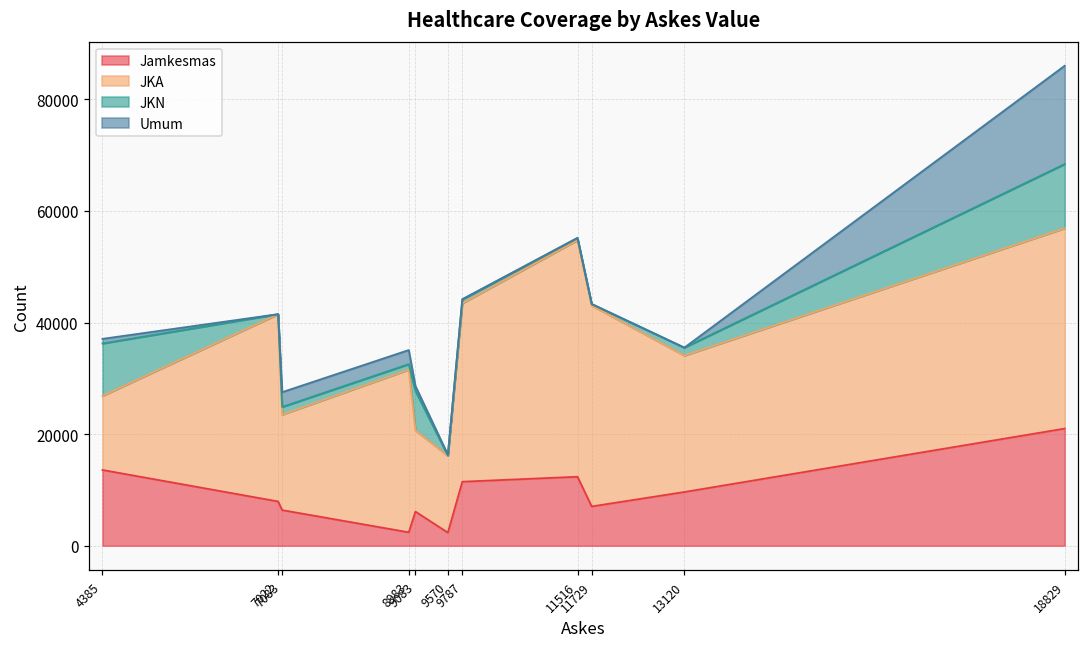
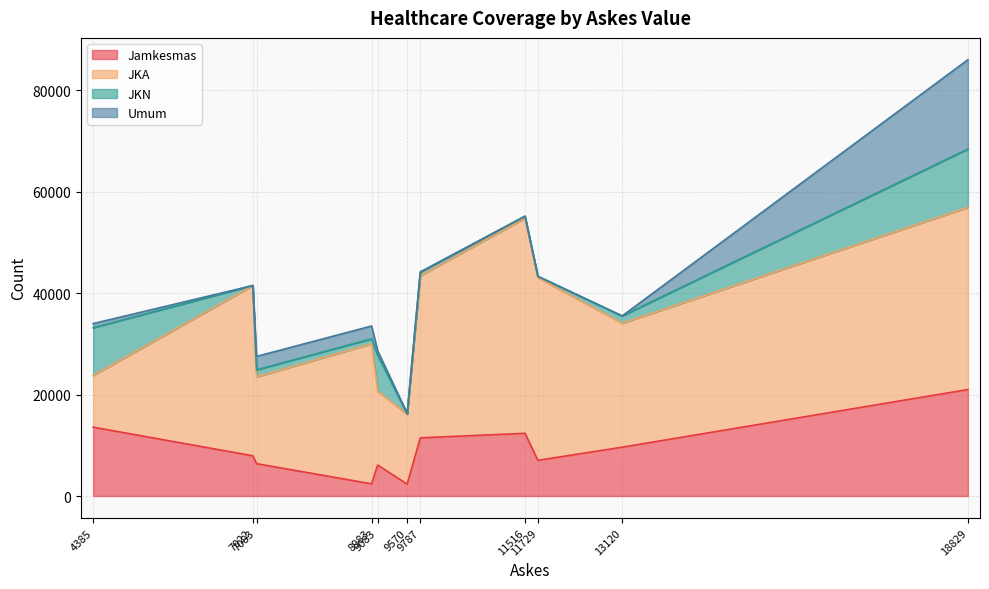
  {
    "Jamkesmas": {
      "4385": 14000,
      "7022": 8000,
      "7083": 6000,
      "8983": 2000,
      "9083": 6000,
      "9570": 2000,
      "9787": 11000,
      "11516": 12000,
      "11729": 7000,
      "13120": 10000,
      "18829": 21000
    },
    "JKA": {
-     "4385": 13000,
+     "4385": 10000,
      "7083": 17000,
-     "8983": 29000,
+     "8983": 28000,
      "9083": 15000,
      "9787": 32000,
      "13120": 24000,
      "18829": 36000
    }
  }
